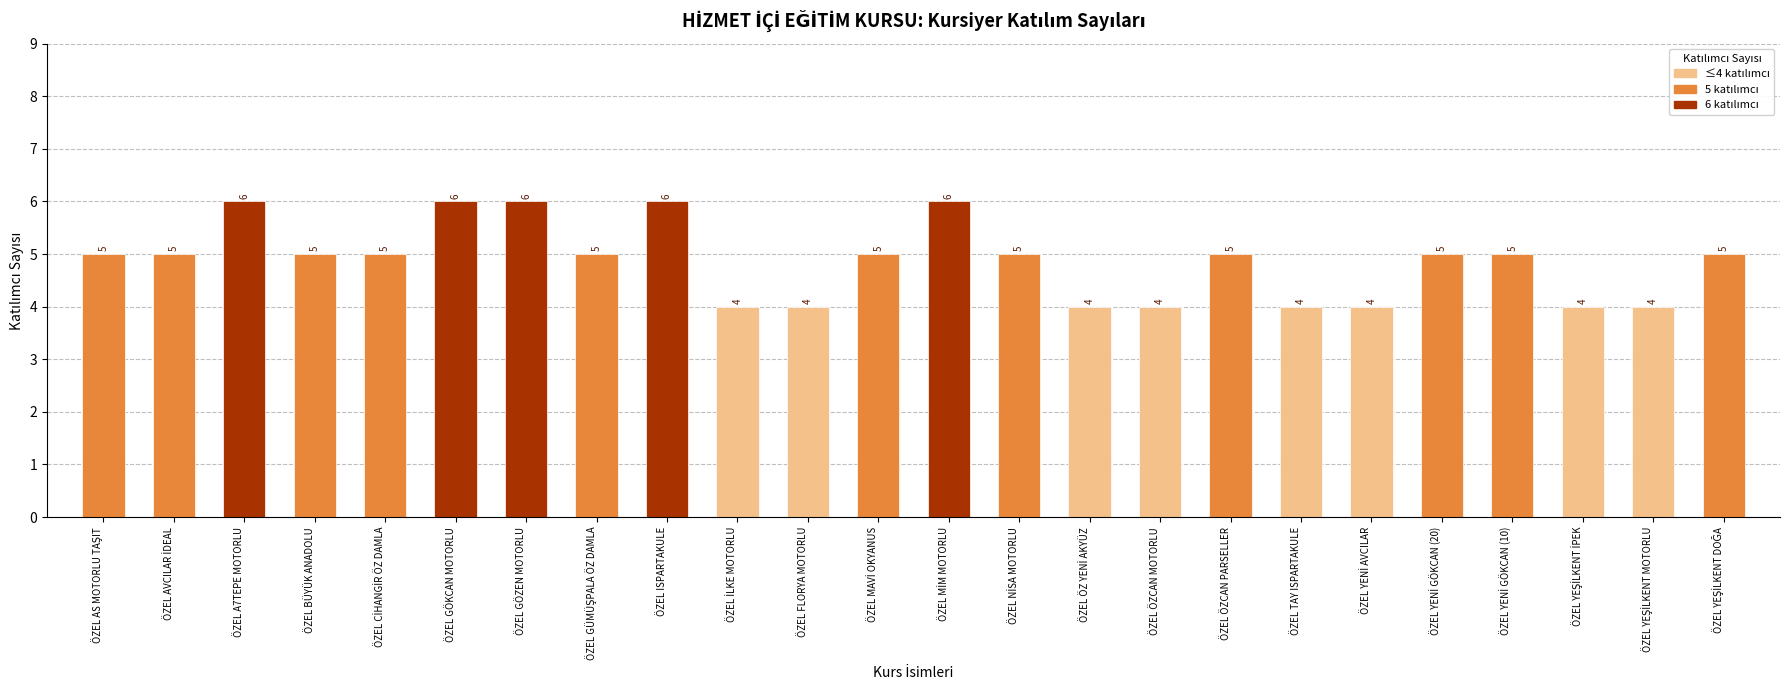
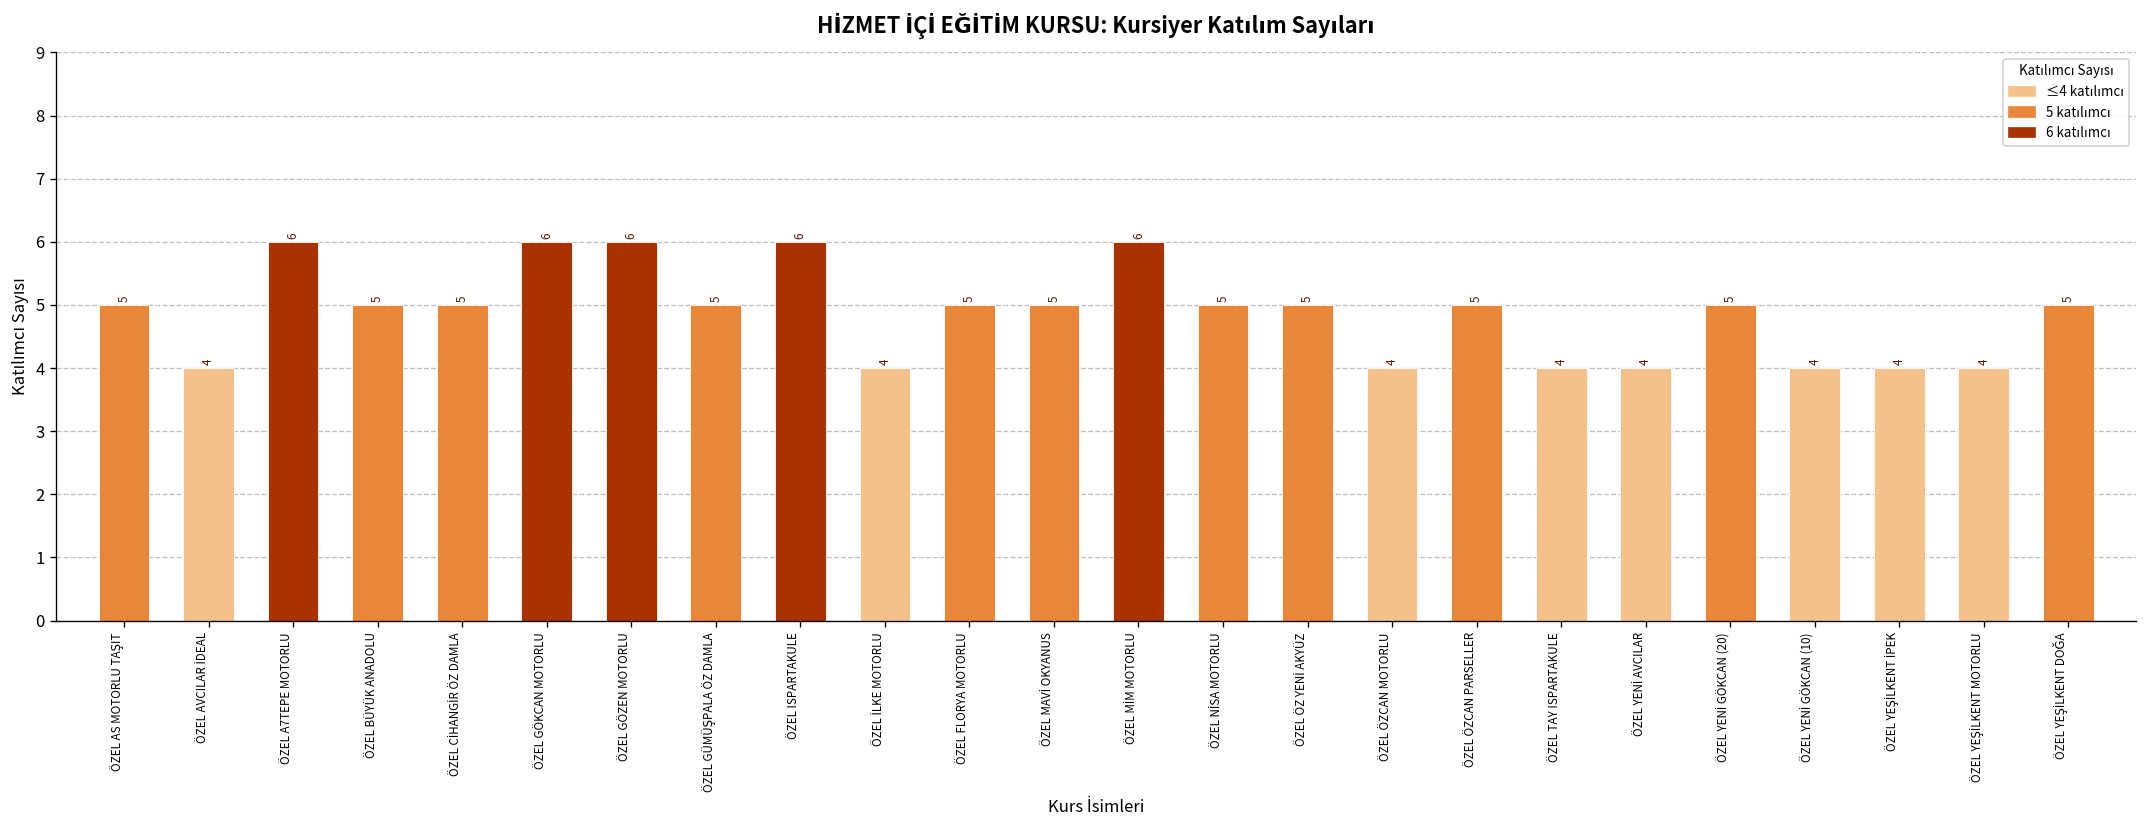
  {
    "ÖZEL AS MOTORLU TAŞIT": 5,
-   "ÖZEL AVCILAR İDEAL": 5,
+   "ÖZEL AVCILAR İDEAL": 4,
    "ÖZEL A7TEPE MOTORLU": 6,
    "ÖZEL BÜYÜK ANADOLU": 5,
    "ÖZEL CİHANGİR ÖZ DAMLA": 5,
    "ÖZEL GÖKCAN MOTORLU": 6,
    "ÖZEL GÖZEN MOTORLU": 6,
    "ÖZEL GÜMÜŞPALA ÖZ DAMLA": 5,
    "ÖZEL ISPARTAKULE": 6,
    "ÖZEL İLKE MOTORLU": 4,
-   "ÖZEL FLORYA MOTORLU": 4,
+   "ÖZEL FLORYA MOTORLU": 5,
    "ÖZEL MAVİ OKYANUS": 5,
    "ÖZEL MİM MOTORLU": 6,
    "ÖZEL NİSA MOTORLU": 5,
-   "ÖZEL ÖZ YENİ AKYÜZ": 4,
+   "ÖZEL ÖZ YENİ AKYÜZ": 5,
    "ÖZEL ÖZCAN MOTORLU": 4,
    "ÖZEL ÖZCAN PARSELLER": 5,
    "ÖZEL TAY ISPARTAKULE": 4,
    "ÖZEL YENİ AVCILAR": 4,
    "ÖZEL YENİ GÖKCAN (20)": 5,
-   "ÖZEL YENİ GÖKCAN (10)": 5,
+   "ÖZEL YENİ GÖKCAN (10)": 4,
    "ÖZEL YEŞİLKENT İPEK": 4,
    "ÖZEL YEŞİLKENT MOTORLU": 4,
    "ÖZEL YEŞİLKENT DOĞA": 5
  }
